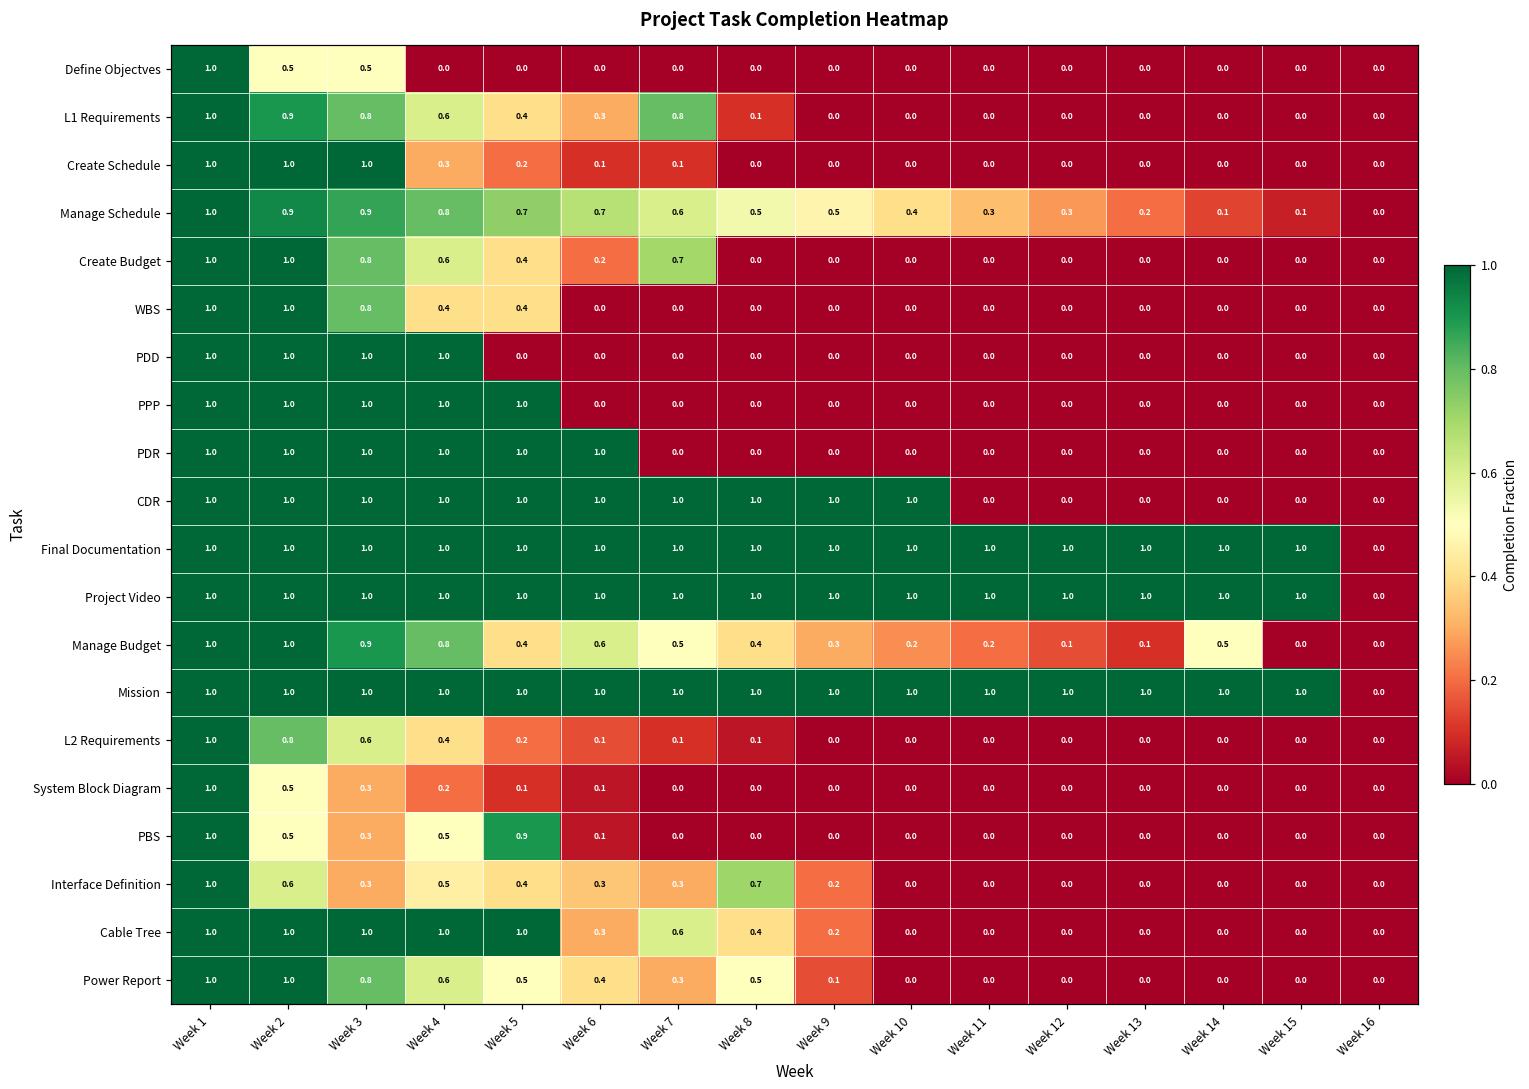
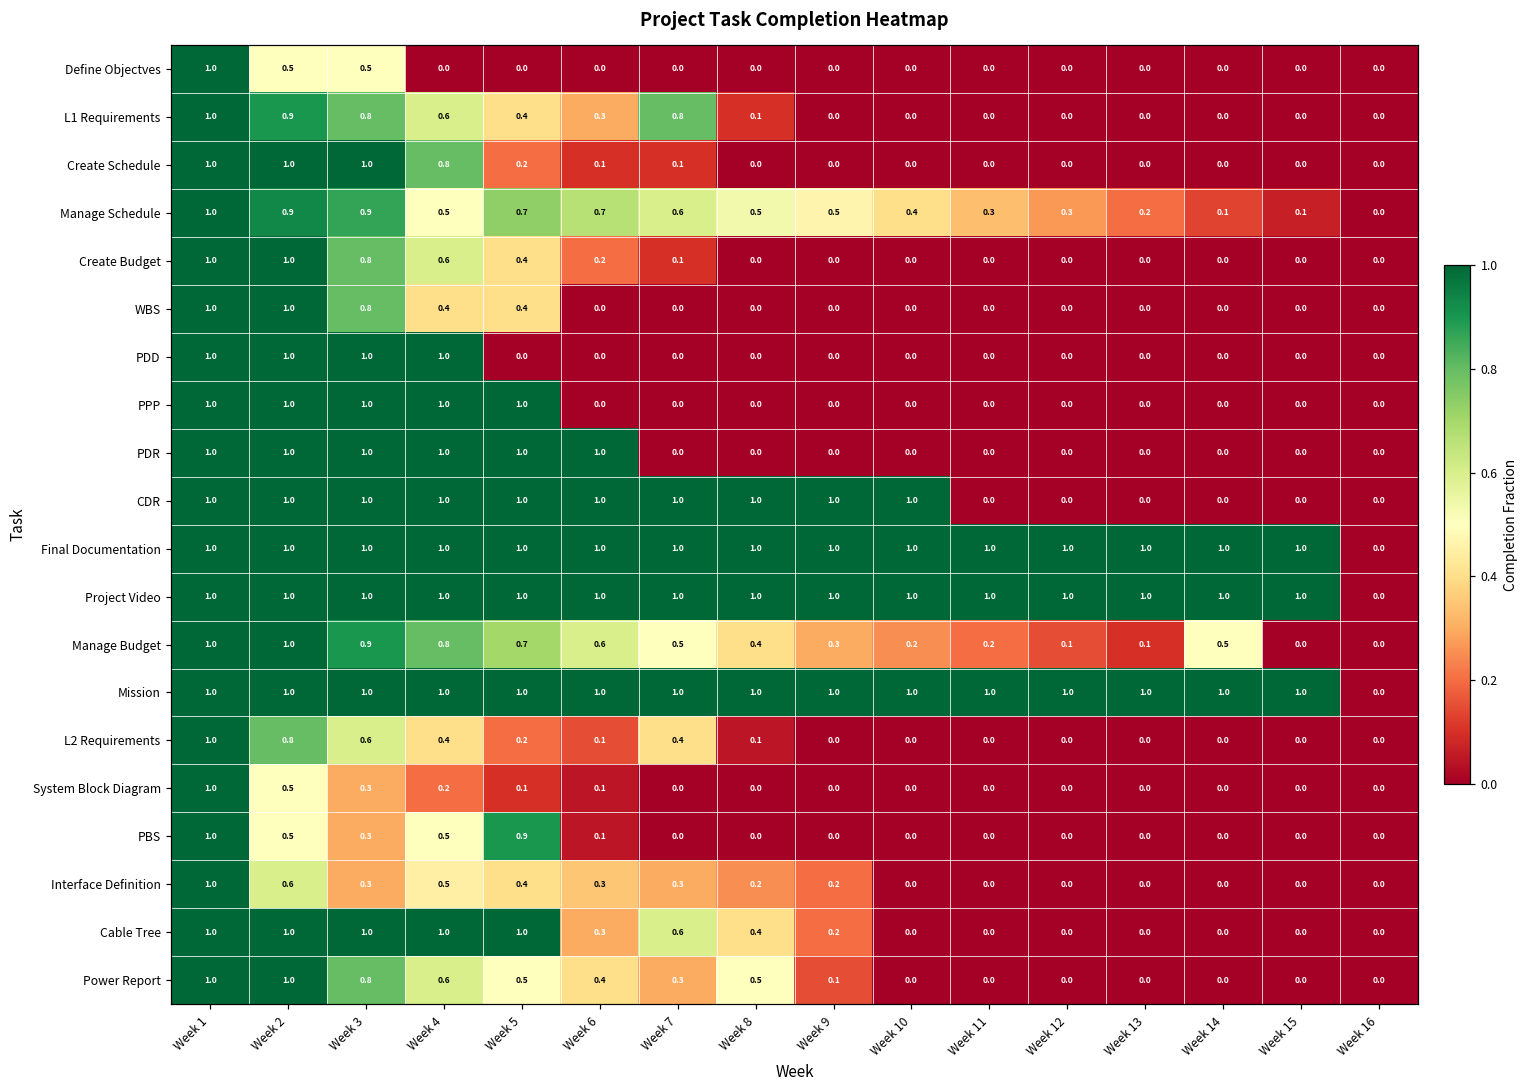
  {
    "Create Schedule": {
      "Week 1": 1.0,
      "Week 2": 1.0,
      "Week 3": 1.0,
-     "Week 4": 0.3,
+     "Week 4": 0.8,
      "Week 5": 0.2,
      "Week 6": 0.1,
      "Week 7": 0.1,
      "Week 8": 0.0,
      "Week 9": 0.0,
      "Week 10": 0.0,
      "Week 11": 0.0,
      "Week 12": 0.0,
      "Week 13": 0.0,
      "Week 14": 0.0,
      "Week 15": 0.0,
      "Week 16": 0.0
    },
    "Manage Schedule": {
      "Week 1": 1.0,
      "Week 2": 0.9,
      "Week 3": 0.9,
-     "Week 4": 0.8,
+     "Week 4": 0.5,
      "Week 5": 0.7,
      "Week 6": 0.7,
      "Week 7": 0.6,
      "Week 8": 0.5,
      "Week 9": 0.5,
      "Week 10": 0.4,
      "Week 11": 0.3,
      "Week 12": 0.3,
      "Week 13": 0.2,
      "Week 14": 0.1,
      "Week 15": 0.1,
      "Week 16": 0.0
    },
    "Create Budget": {
      "Week 1": 1.0,
      "Week 2": 1.0,
      "Week 3": 0.8,
      "Week 4": 0.6,
      "Week 5": 0.4,
      "Week 6": 0.2,
-     "Week 7": 0.7,
+     "Week 7": 0.1,
      "Week 8": 0.0,
      "Week 9": 0.0,
      "Week 10": 0.0,
      "Week 11": 0.0,
      "Week 12": 0.0,
      "Week 13": 0.0,
      "Week 14": 0.0,
      "Week 15": 0.0,
      "Week 16": 0.0
    },
    "Manage Budget": {
      "Week 1": 1.0,
      "Week 2": 1.0,
      "Week 3": 0.9,
      "Week 4": 0.8,
-     "Week 5": 0.4,
+     "Week 5": 0.7,
      "Week 6": 0.6,
      "Week 7": 0.5,
      "Week 8": 0.4,
      "Week 9": 0.3,
      "Week 10": 0.2,
      "Week 11": 0.2,
      "Week 12": 0.1,
      "Week 13": 0.1,
      "Week 14": 0.5,
      "Week 15": 0.0,
      "Week 16": 0.0
    },
    "L2 Requirements": {
      "Week 1": 1.0,
      "Week 2": 0.8,
      "Week 3": 0.6,
      "Week 4": 0.4,
      "Week 5": 0.2,
      "Week 6": 0.1,
-     "Week 7": 0.1,
+     "Week 7": 0.4,
      "Week 8": 0.1,
      "Week 9": 0.0,
      "Week 10": 0.0,
      "Week 11": 0.0,
      "Week 12": 0.0,
      "Week 13": 0.0,
      "Week 14": 0.0,
      "Week 15": 0.0,
      "Week 16": 0.0
    },
    "Interface Definition": {
      "Week 1": 1.0,
      "Week 2": 0.6,
      "Week 3": 0.3,
      "Week 4": 0.5,
      "Week 5": 0.4,
      "Week 6": 0.3,
      "Week 7": 0.3,
-     "Week 8": 0.7,
+     "Week 8": 0.2,
      "Week 9": 0.2,
      "Week 10": 0.0,
      "Week 11": 0.0,
      "Week 12": 0.0,
      "Week 13": 0.0,
      "Week 14": 0.0,
      "Week 15": 0.0,
      "Week 16": 0.0
    }
  }
